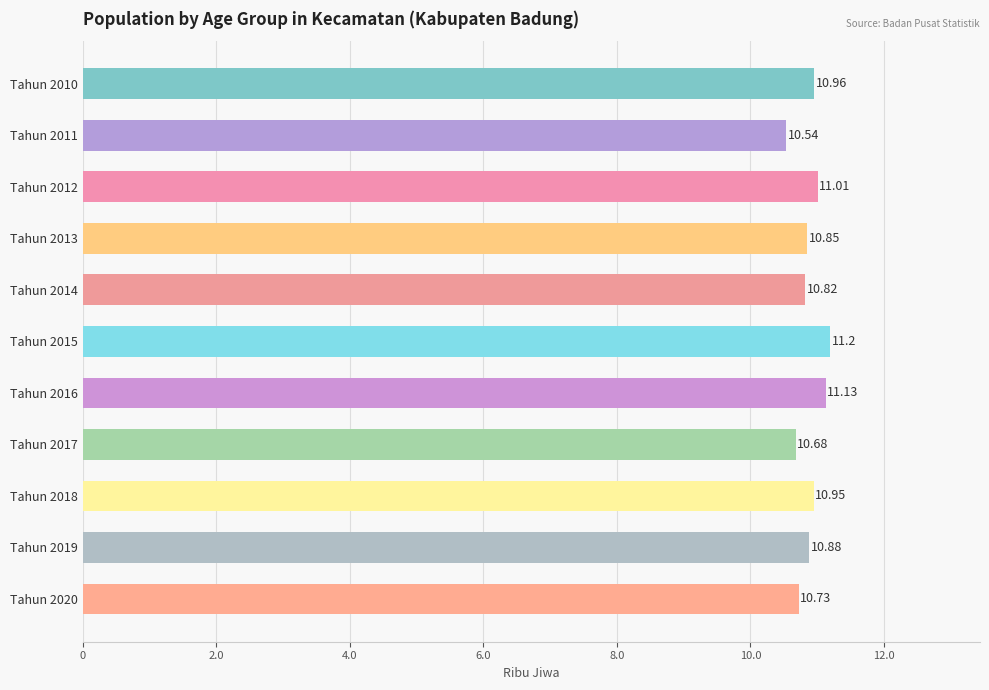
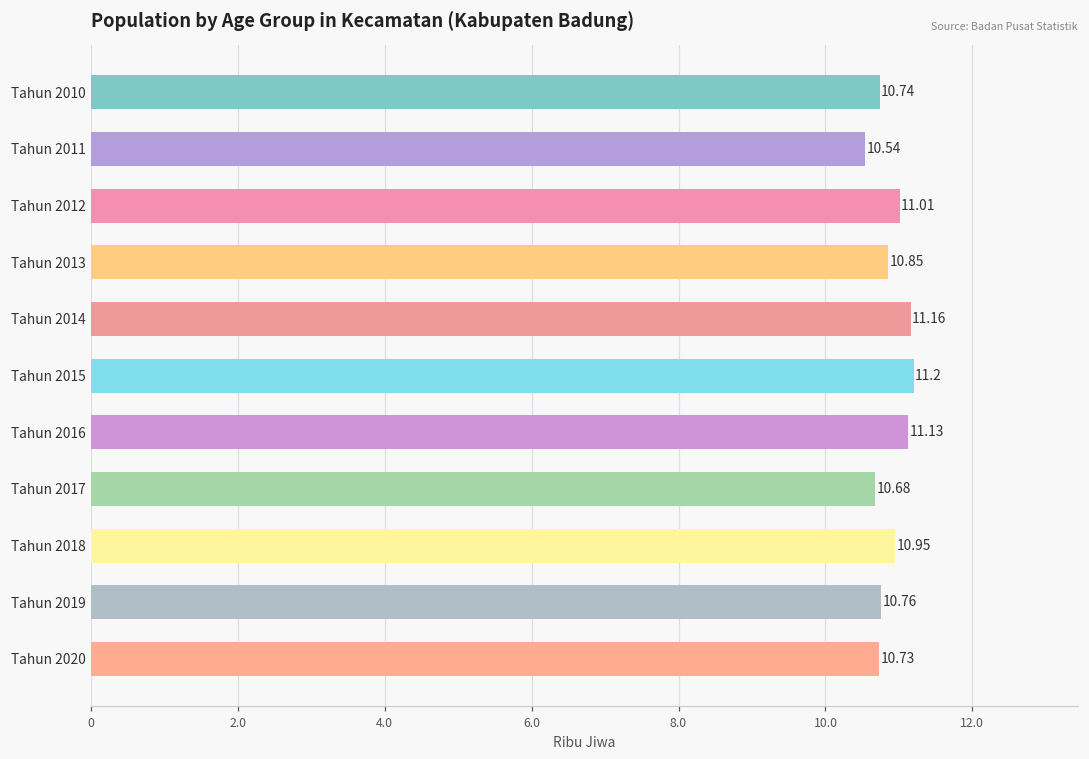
  {
-   "Tahun 2010": 10.96,
+   "Tahun 2010": 10.74,
    "Tahun 2011": 10.54,
    "Tahun 2012": 11.01,
    "Tahun 2013": 10.85,
-   "Tahun 2014": 10.82,
+   "Tahun 2014": 11.16,
    "Tahun 2015": 11.2,
    "Tahun 2016": 11.13,
    "Tahun 2017": 10.68,
    "Tahun 2018": 10.95,
-   "Tahun 2019": 10.88,
+   "Tahun 2019": 10.76,
    "Tahun 2020": 10.73
  }
